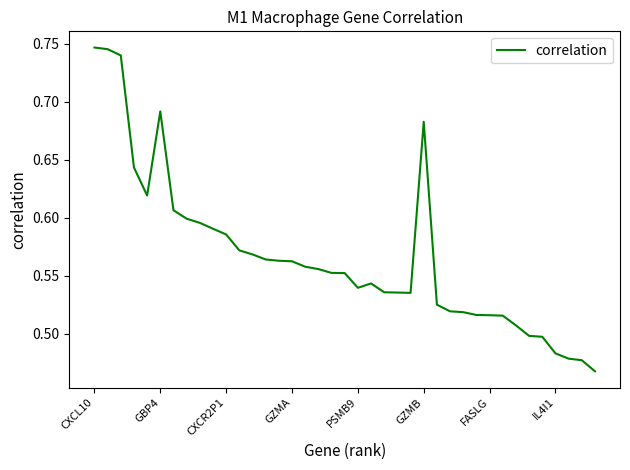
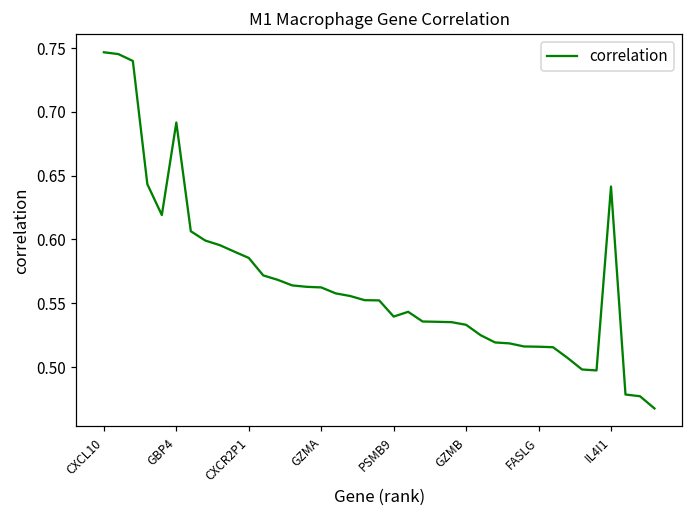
  {
    "CXCL10": 0.747,
    "GBP4": 0.692,
    "CXCR2P1": 0.586,
    "GZMA": 0.562,
    "PSMB9": 0.540,
-   "GZMB": 0.683,
+   "GZMB": 0.533,
    "FASLG": 0.516,
-   "IL4I1": 0.483
+   "IL4I1": 0.641
  }
